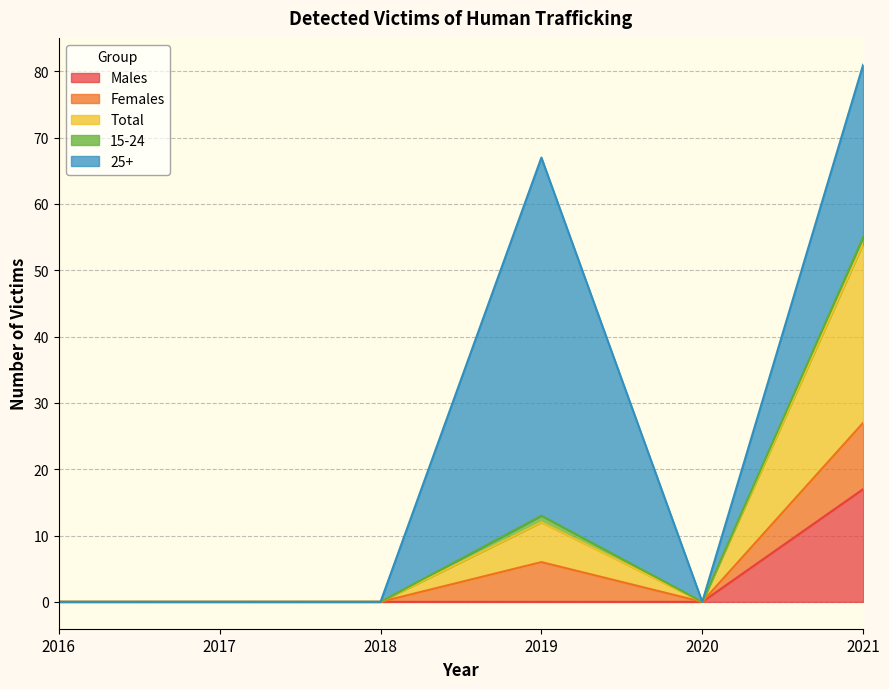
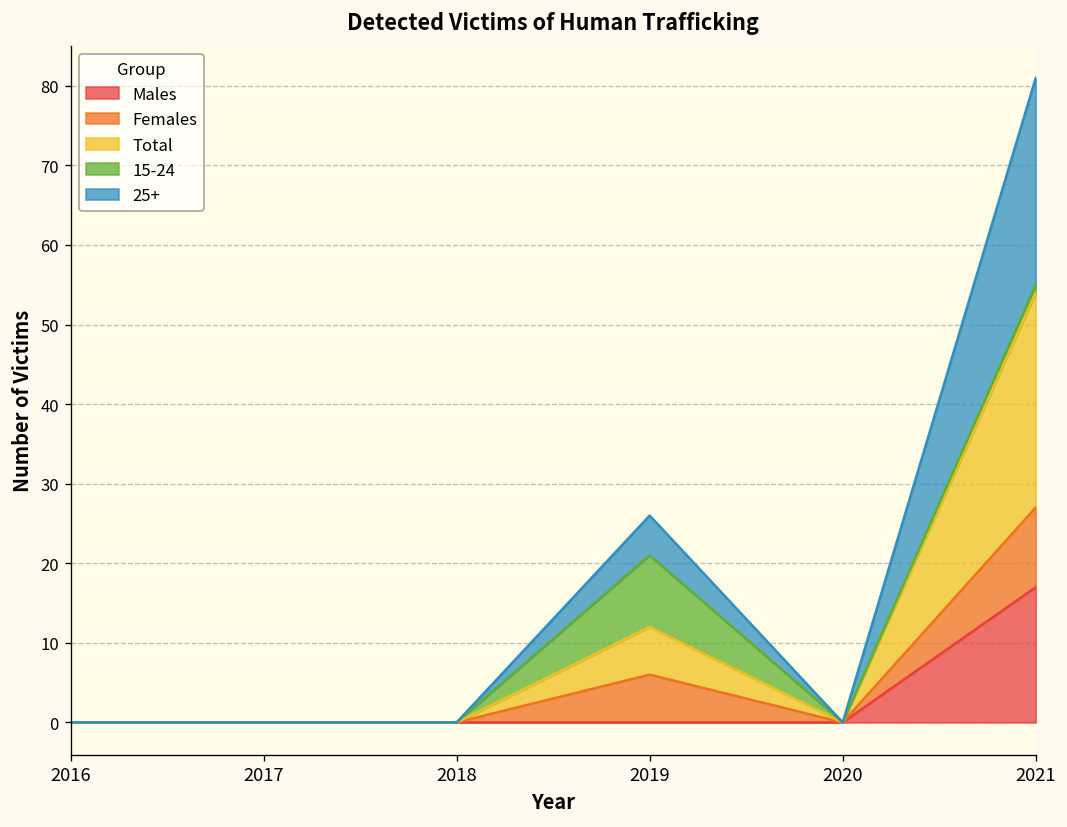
  {
    "Total": {
      "2019": 6,
      "2021": 27
    },
    "15-24": {
-     "2019": 1,
+     "2019": 9,
      "2021": 1
    },
    "25+": {
-     "2019": 54,
+     "2019": 5,
      "2021": 26
    }
  }
